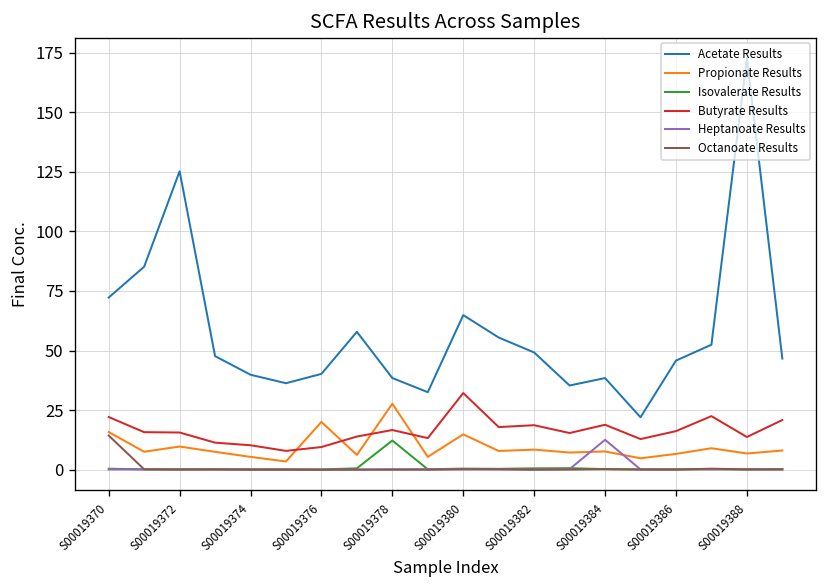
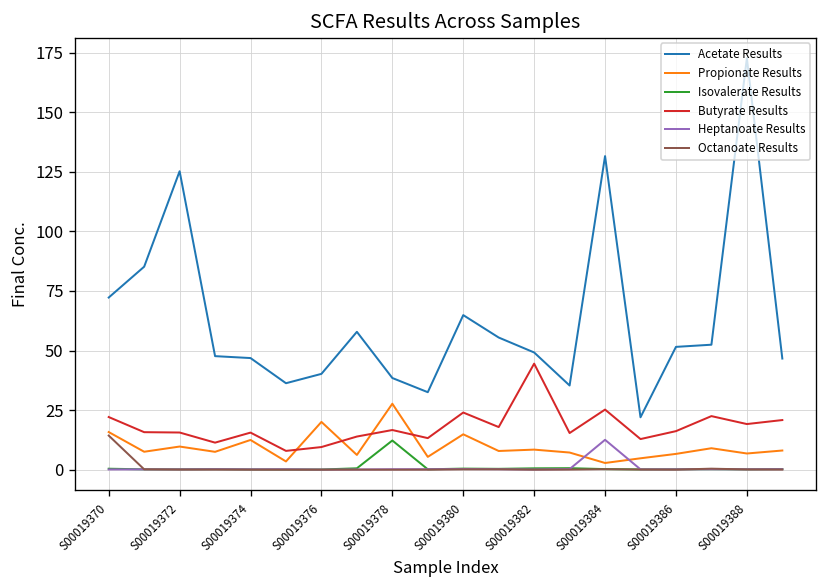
  {
    "Acetate Results": {
      "S00019370": 72,
      "S00019372": 125,
-     "S00019374": 40,
+     "S00019374": 47,
      "S00019376": 40,
      "S00019378": 38,
      "S00019380": 65,
      "S00019382": 49,
-     "S00019384": 38,
-     "S00019386": 46
+     "S00019384": 132,
+     "S00019386": 52
    },
    "Propionate Results": {
      "S00019370": 16,
      "S00019372": 10,
-     "S00019374": 5,
+     "S00019374": 12,
      "S00019376": 20,
      "S00019378": 28,
      "S00019380": 15,
      "S00019382": 8,
-     "S00019384": 8,
+     "S00019384": 3,
      "S00019386": 7,
      "S00019388": 7
    },
    "Isovalerate Results": {
      "S00019378": 12
    },
    "Butyrate Results": {
      "S00019370": 22,
      "S00019372": 16,
-     "S00019374": 10,
+     "S00019374": 16,
      "S00019376": 10,
      "S00019378": 17,
-     "S00019380": 32,
-     "S00019382": 19,
-     "S00019384": 19,
+     "S00019380": 24,
+     "S00019382": 44,
+     "S00019384": 25,
      "S00019386": 16,
-     "S00019388": 14
+     "S00019388": 19
    },
    "Heptanoate Results": {
      "S00019384": 13
    },
    "Octanoate Results": {
      "S00019370": 14
    }
  }
